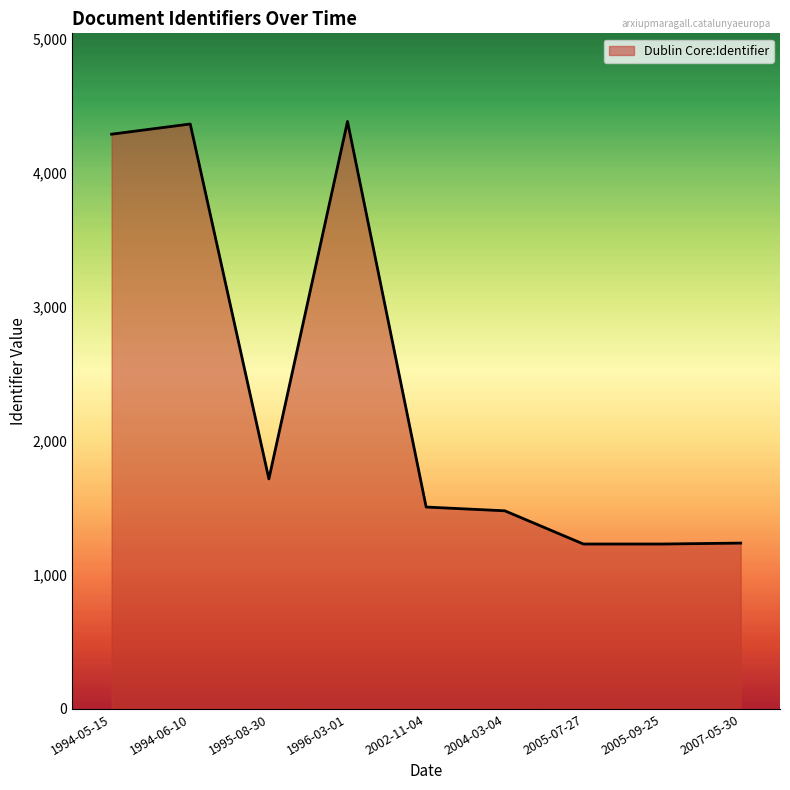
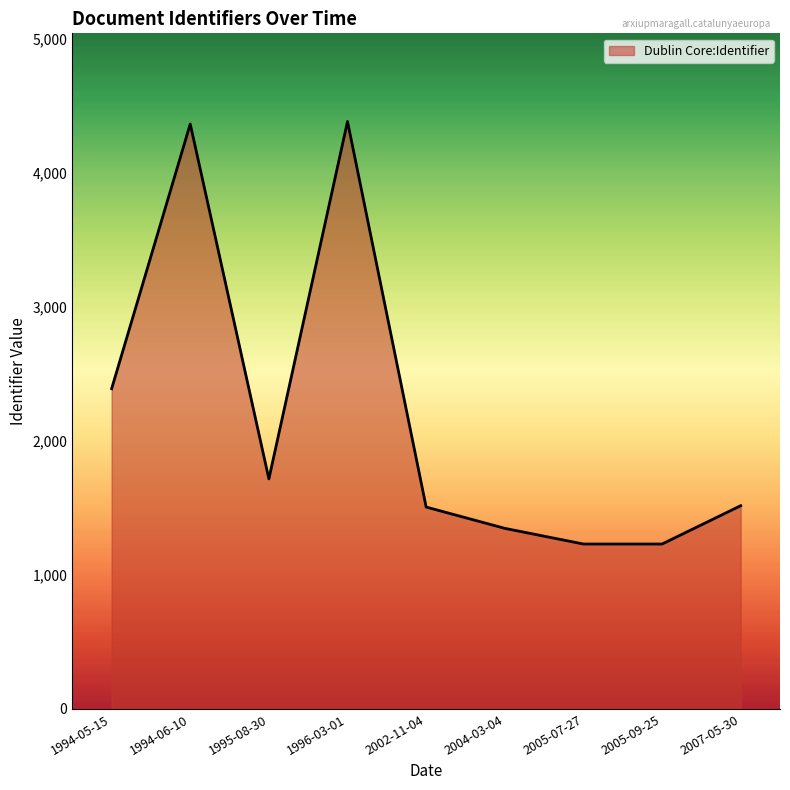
  {
-   "1994-05-15": "4,290",
+   "1994-05-15": "2,390",
    "1994-06-10": "4,370",
    "1995-08-30": "1,720",
    "1996-03-01": "4,390",
    "2002-11-04": "1,510",
-   "2004-03-04": "1,480",
+   "2004-03-04": "1,350",
    "2005-07-27": "1,230",
    "2005-09-25": "1,230",
-   "2007-05-30": "1,240"
+   "2007-05-30": "1,520"
  }
